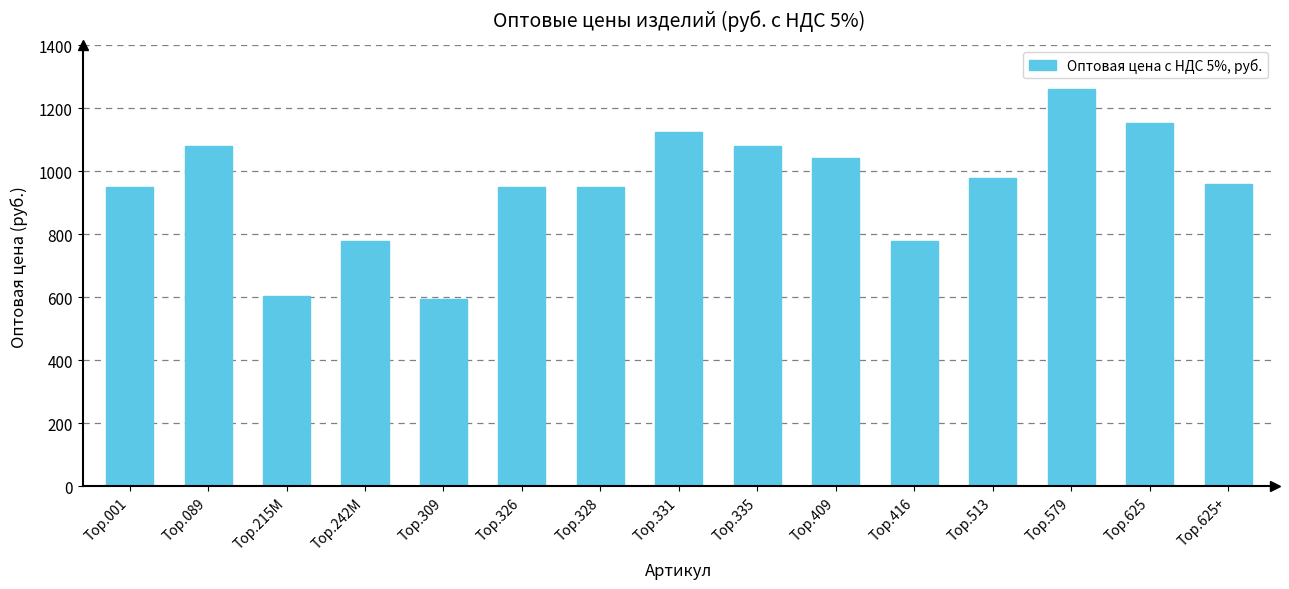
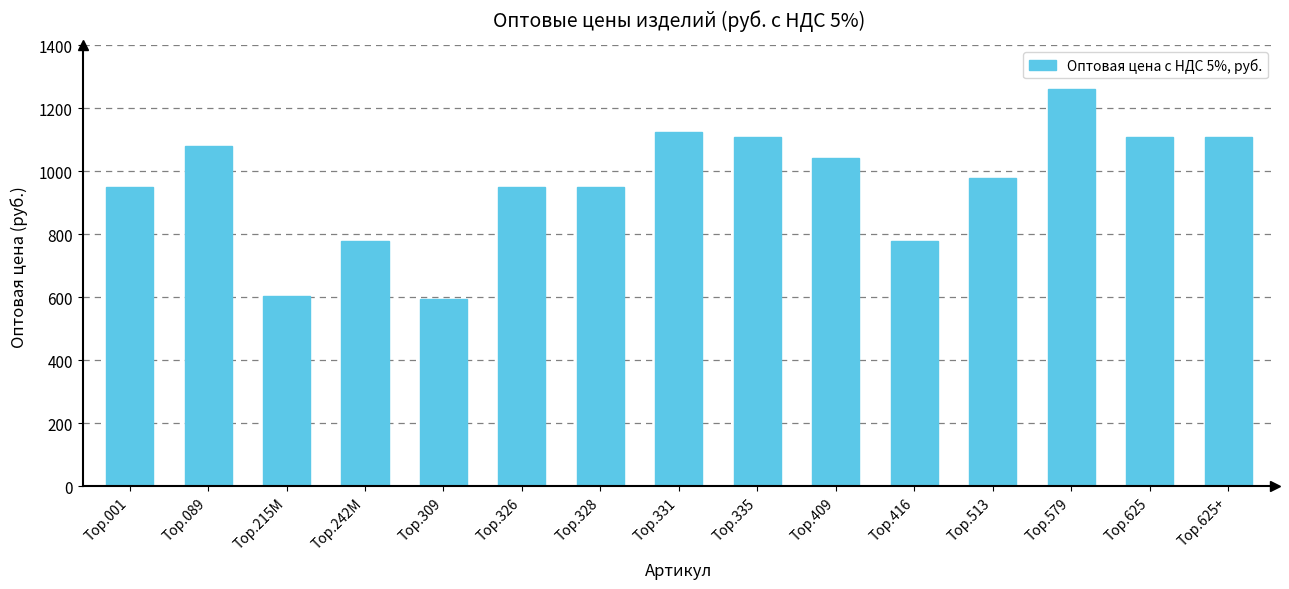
  {
    "Тор.001": 950,
    "Тор.089": 1080,
    "Тор.215М": 610,
    "Тор.242М": 780,
    "Тор.309": 600,
    "Тор.326": 950,
    "Тор.328": 950,
    "Тор.331": 1120,
-   "Тор.335": 1080,
+   "Тор.335": 1110,
    "Тор.409": 1040,
    "Тор.416": 780,
    "Тор.513": 980,
    "Тор.579": 1260,
-   "Тор.625": 1150,
-   "Тор.625+": 960
+   "Тор.625": 1110,
+   "Тор.625+": 1110
  }
